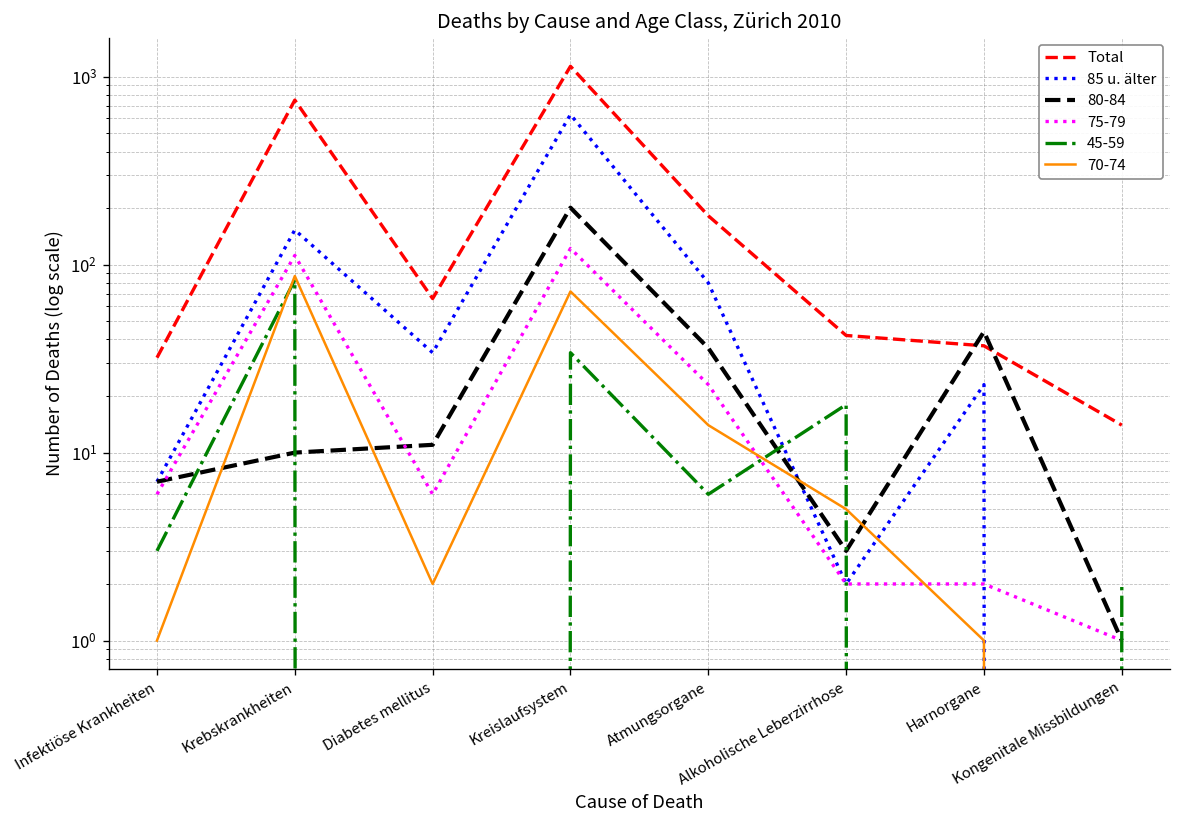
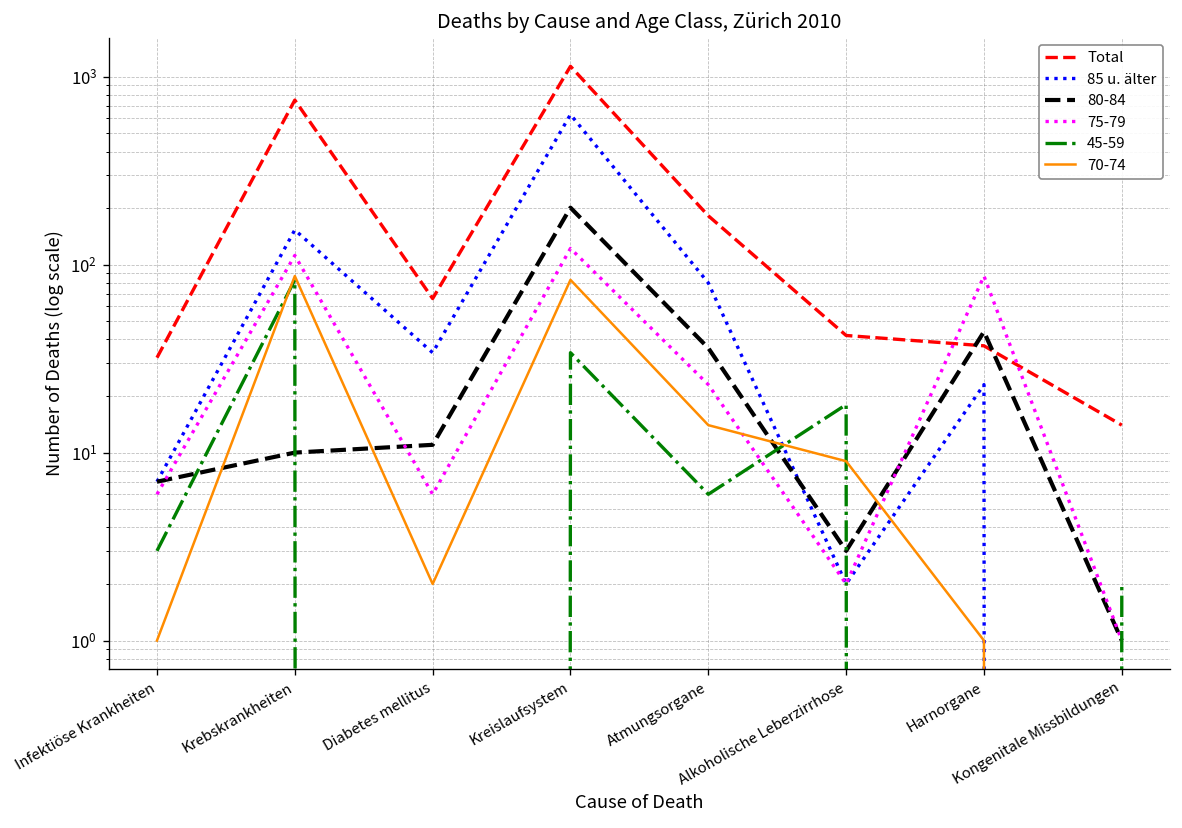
  {
    "Total": {
      "Infektiöse Krankheiten": 32,
      "Krebskrankheiten": 800,
      "Diabetes mellitus": 66,
      "Kreislaufsystem": 1100,
      "Atmungsorgane": 180,
      "Alkoholische Leberzirrhose": 42,
      "Harnorgane": 37,
      "Kongenitale Missbildungen": 14
    },
    "85 u. älter": {
      "Krebskrankheiten": 150,
      "Diabetes mellitus": 34,
      "Kreislaufsystem": 630,
      "Atmungsorgane": 80,
      "Harnorgane": 23
    },
    "80-84": {
      "Krebskrankheiten": 10,
      "Diabetes mellitus": 11,
      "Kreislaufsystem": 200,
      "Atmungsorgane": 36,
      "Alkoholische Leberzirrhose": 3,
      "Harnorgane": 44
    },
    "75-79": {
      "Infektiöse Krankheiten": 6,
      "Krebskrankheiten": 110,
      "Diabetes mellitus": 6,
      "Kreislaufsystem": 120,
      "Atmungsorgane": 23,
-     "Harnorgane": 2
+     "Harnorgane": 90
    },
    "45-59": {
      "Infektiöse Krankheiten": 3,
      "Krebskrankheiten": 80,
      "Kreislaufsystem": 34,
      "Atmungsorgane": 6,
      "Alkoholische Leberzirrhose": 18,
      "Kongenitale Missbildungen": 2
    },
    "70-74": {
      "Infektiöse Krankheiten": 1,
      "Krebskrankheiten": 90,
      "Diabetes mellitus": 2,
-     "Kreislaufsystem": 70,
+     "Kreislaufsystem": 80,
      "Atmungsorgane": 14,
-     "Alkoholische Leberzirrhose": 5,
+     "Alkoholische Leberzirrhose": 9,
      "Harnorgane": 1
    }
  }
